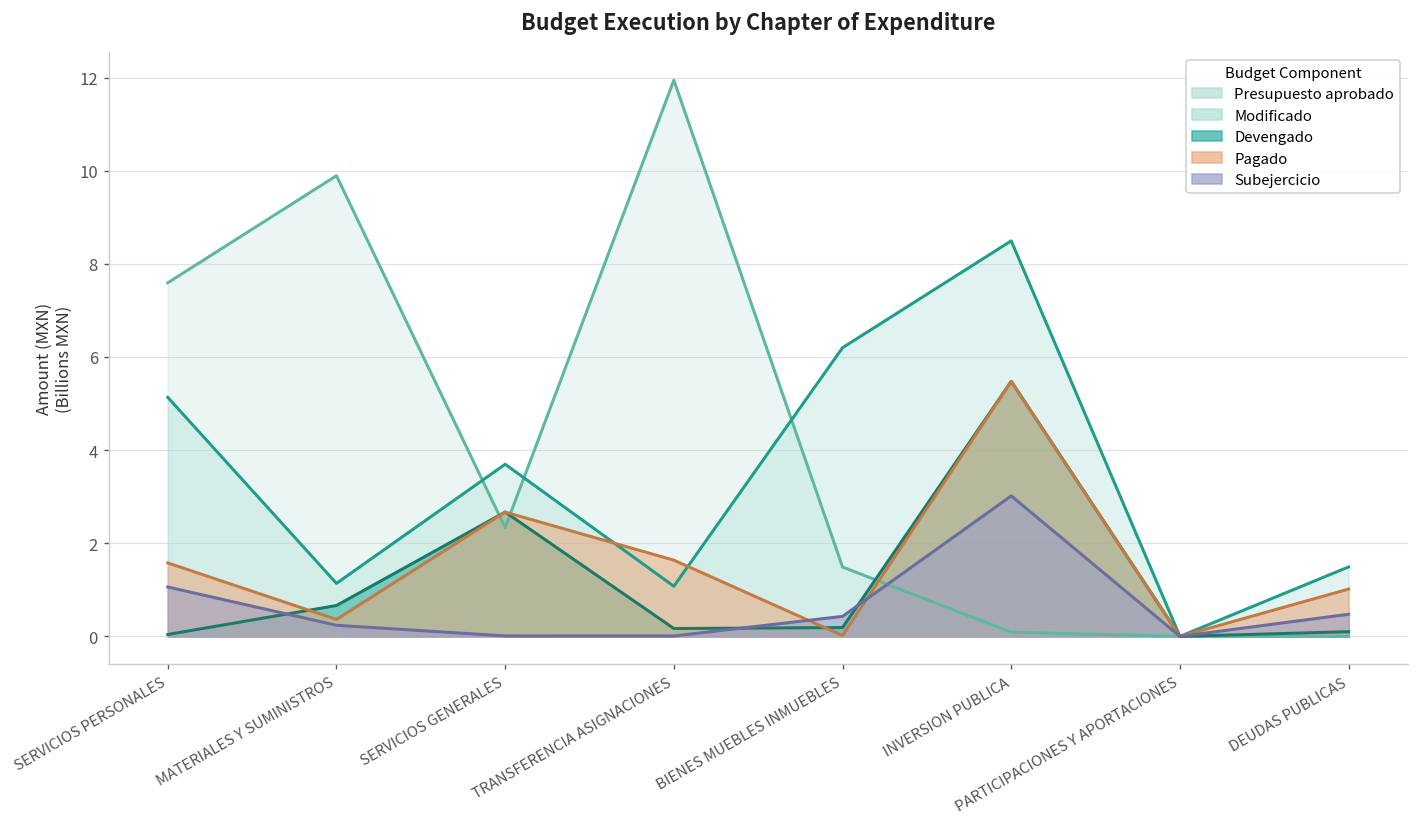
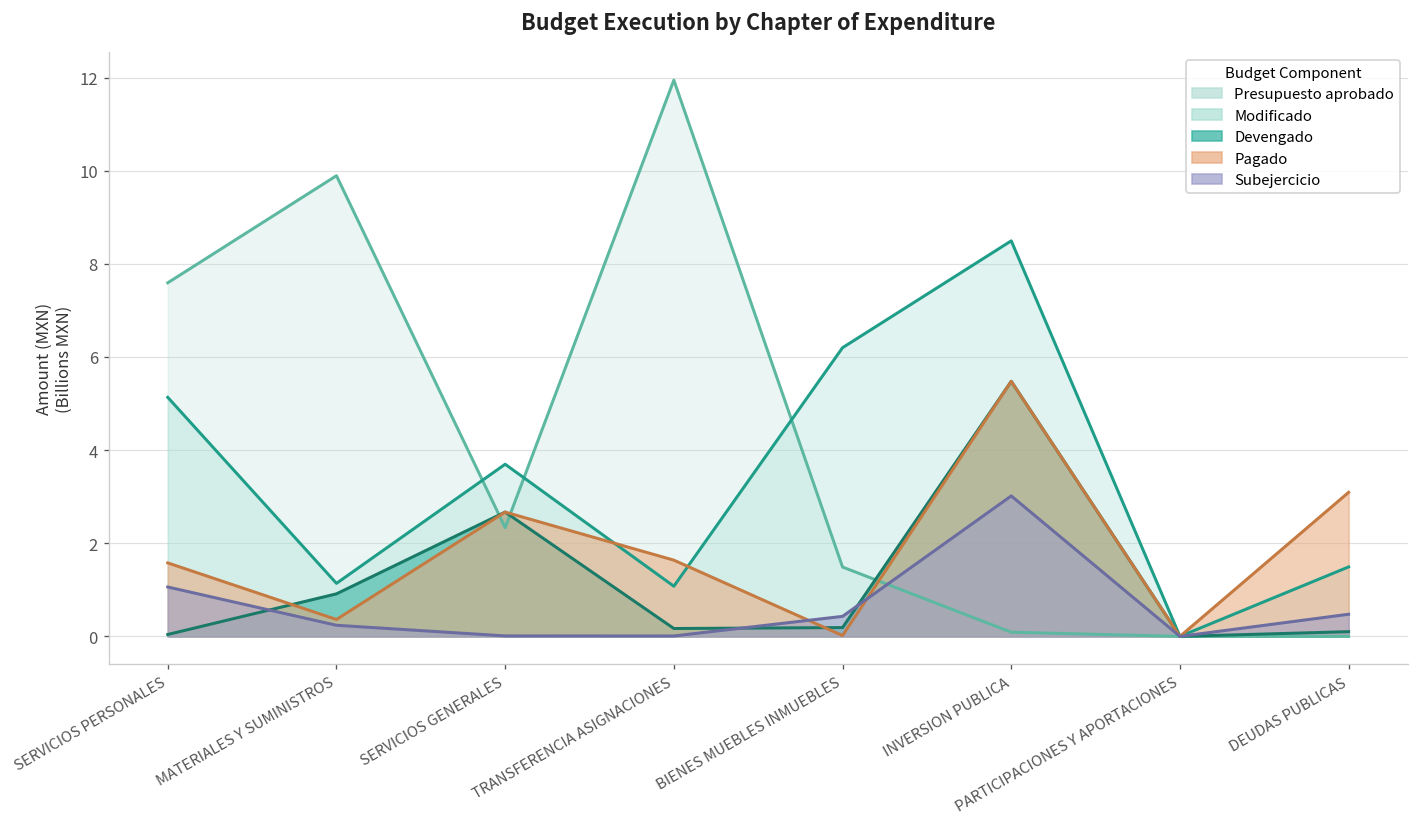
  {
    "Devengado": {
      "SERVICIOS PERSONALES": 0.0,
-     "MATERIALES Y SUMINISTROS": 0.7,
+     "MATERIALES Y SUMINISTROS": 0.9,
      "TRANSFERENCIA ASIGNACIONES": 0.2,
      "BIENES MUEBLES INMUEBLES": 0.2,
      "DEUDAS PUBLICAS": 0.1
    },
    "Pagado": {
      "SERVICIOS PERSONALES": 1.6,
      "MATERIALES Y SUMINISTROS": 0.4,
      "TRANSFERENCIA ASIGNACIONES": 1.6,
      "BIENES MUEBLES INMUEBLES": 0.0,
-     "DEUDAS PUBLICAS": 1.0
+     "DEUDAS PUBLICAS": 3.1
    },
    "Subejercicio": {
      "SERVICIOS PERSONALES": 1.1,
      "MATERIALES Y SUMINISTROS": 0.2,
      "SERVICIOS GENERALES": 0.0,
      "TRANSFERENCIA ASIGNACIONES": 0.0,
      "BIENES MUEBLES INMUEBLES": 0.4,
      "INVERSION PUBLICA": 3.0,
      "DEUDAS PUBLICAS": 0.5
    }
  }
